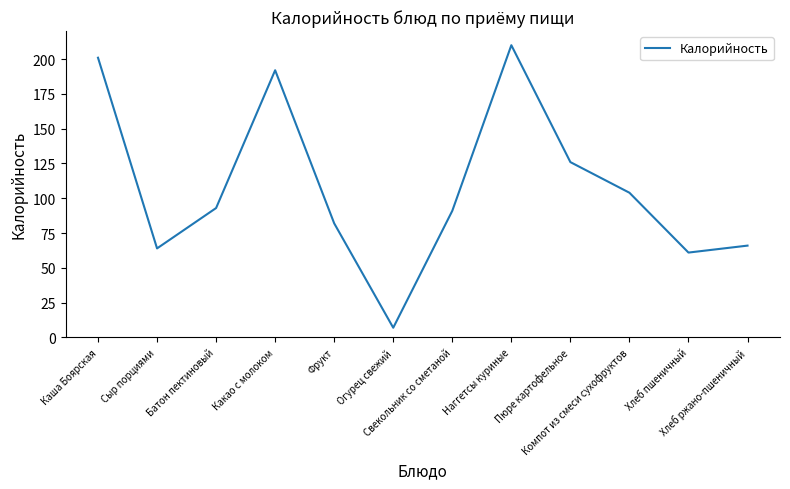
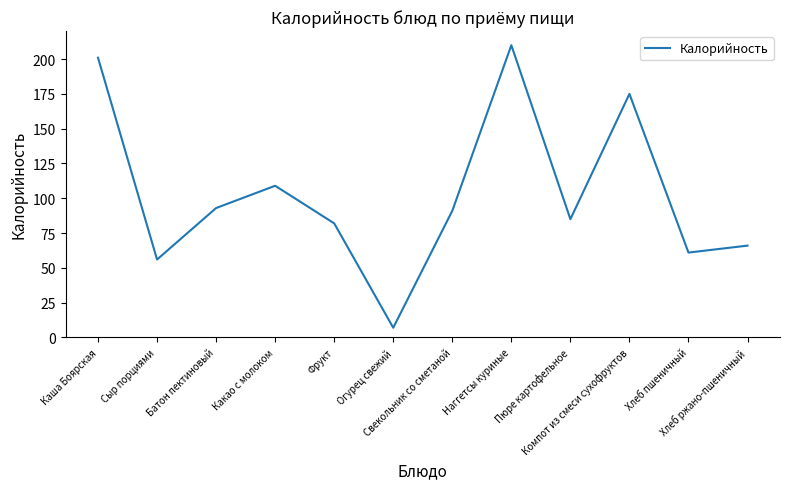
  {
    "Каша Боярская": 201,
-   "Сыр порциями": 64,
+   "Сыр порциями": 56,
    "Батон пектиновый": 93,
-   "Какао с молоком": 192,
+   "Какао с молоком": 109,
    "Фрукт": 82,
    "Огурец свежий": 7,
    "Свекольник со сметаной": 91,
    "Наггетсы куриные": 210,
-   "Пюре картофельное": 126,
-   "Компот из смеси сухофруктов": 104,
+   "Пюре картофельное": 85,
+   "Компот из смеси сухофруктов": 175,
    "Хлеб пшеничный": 61,
    "Хлеб ржано-пшеничный": 66
  }
